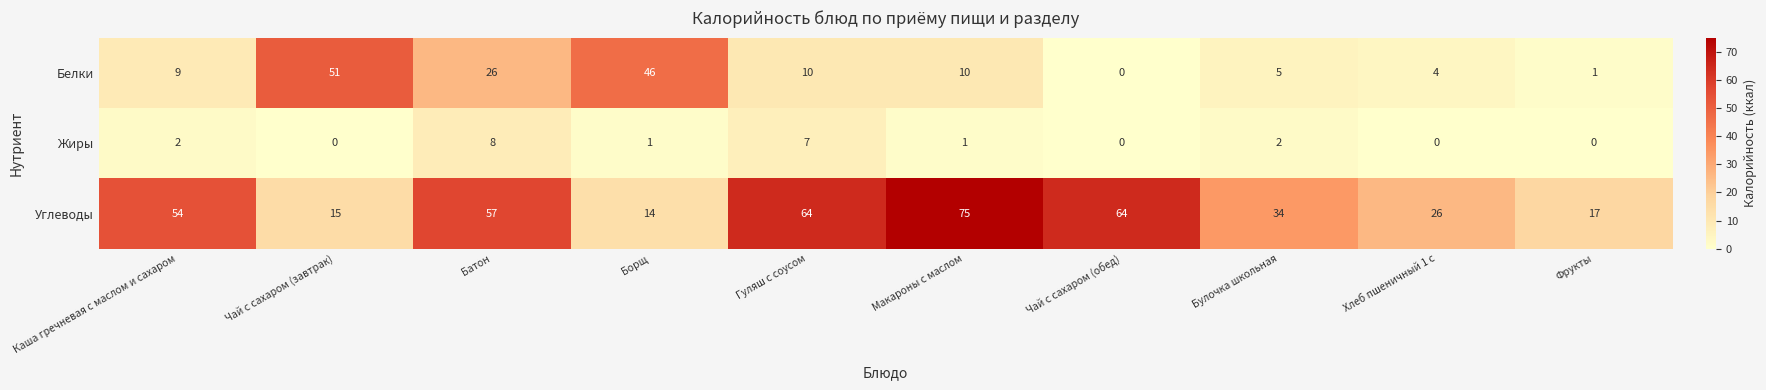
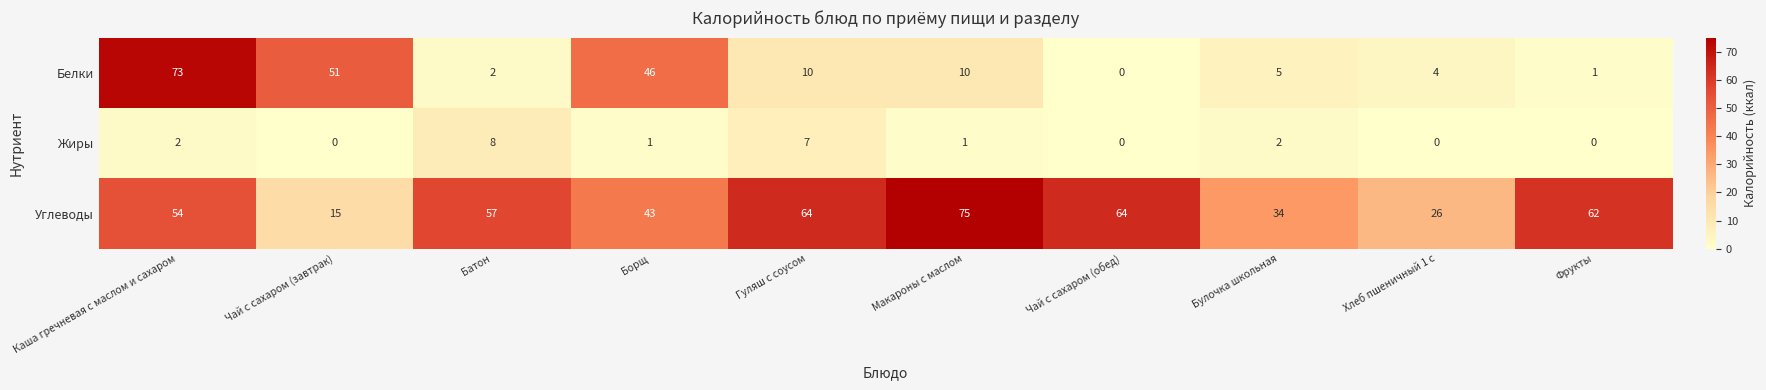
  {
    "Белки": {
-     "Каша гречневая с маслом и сахаром": 9,
+     "Каша гречневая с маслом и сахаром": 73,
      "Чай с сахаром (завтрак)": 51,
-     "Батон": 26,
+     "Батон": 2,
      "Борщ": 46,
      "Гуляш с соусом": 10,
      "Макароны с маслом": 10,
      "Чай с сахаром (обед)": 0,
      "Булочка школьная": 5,
      "Хлеб пшеничный 1 с": 4,
      "Фрукты": 1
    },
    "Жиры": {
      "Каша гречневая с маслом и сахаром": 2,
      "Чай с сахаром (завтрак)": 0,
      "Батон": 8,
      "Борщ": 1,
      "Гуляш с соусом": 7,
      "Макароны с маслом": 1,
      "Чай с сахаром (обед)": 0,
      "Булочка школьная": 2,
      "Хлеб пшеничный 1 с": 0,
      "Фрукты": 0
    },
    "Углеводы": {
      "Каша гречневая с маслом и сахаром": 54,
      "Чай с сахаром (завтрак)": 15,
      "Батон": 57,
-     "Борщ": 14,
+     "Борщ": 43,
      "Гуляш с соусом": 64,
      "Макароны с маслом": 75,
      "Чай с сахаром (обед)": 64,
      "Булочка школьная": 34,
      "Хлеб пшеничный 1 с": 26,
-     "Фрукты": 17
+     "Фрукты": 62
    }
  }
